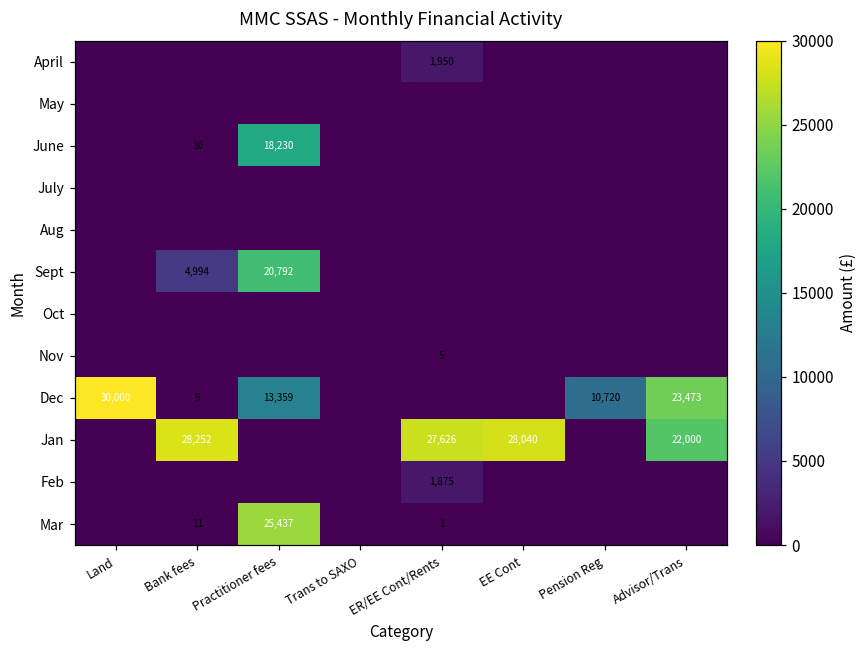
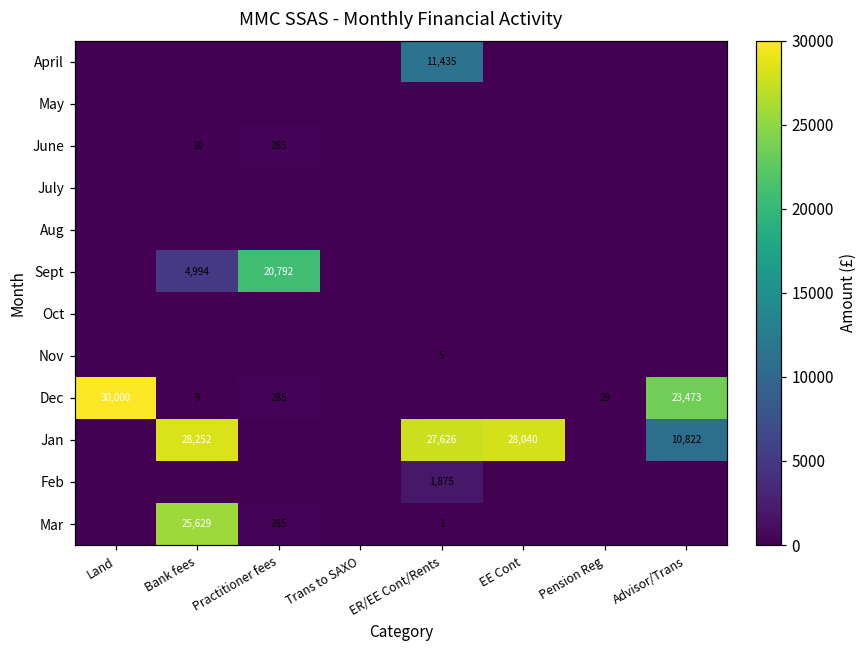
  {
    "April": {
-     "ER/EE Cont/Rents": "1,950"
+     "ER/EE Cont/Rents": "11,435"
    },
    "June": {
      "Bank fees": "10",
-     "Practitioner fees": "18,230"
+     "Practitioner fees": "285"
    },
    "Sept": {
      "Bank fees": "4,994",
      "Practitioner fees": "20,792"
    },
    "Nov": {
      "ER/EE Cont/Rents": "5"
    },
    "Dec": {
      "Land": "30,000",
      "Bank fees": "9",
-     "Practitioner fees": "13,359",
-     "Pension Reg": "10,720",
+     "Practitioner fees": "285",
+     "Pension Reg": "29",
      "Advisor/Trans": "23,473"
    },
    "Jan": {
      "Bank fees": "28,252",
      "ER/EE Cont/Rents": "27,626",
      "EE Cont": "28,040",
-     "Advisor/Trans": "22,000"
+     "Advisor/Trans": "10,822"
    },
    "Feb": {
      "ER/EE Cont/Rents": "1,875"
    },
    "Mar": {
-     "Bank fees": "11",
-     "Practitioner fees": "25,437",
+     "Bank fees": "25,629",
+     "Practitioner fees": "285",
      "ER/EE Cont/Rents": "1"
    }
  }
